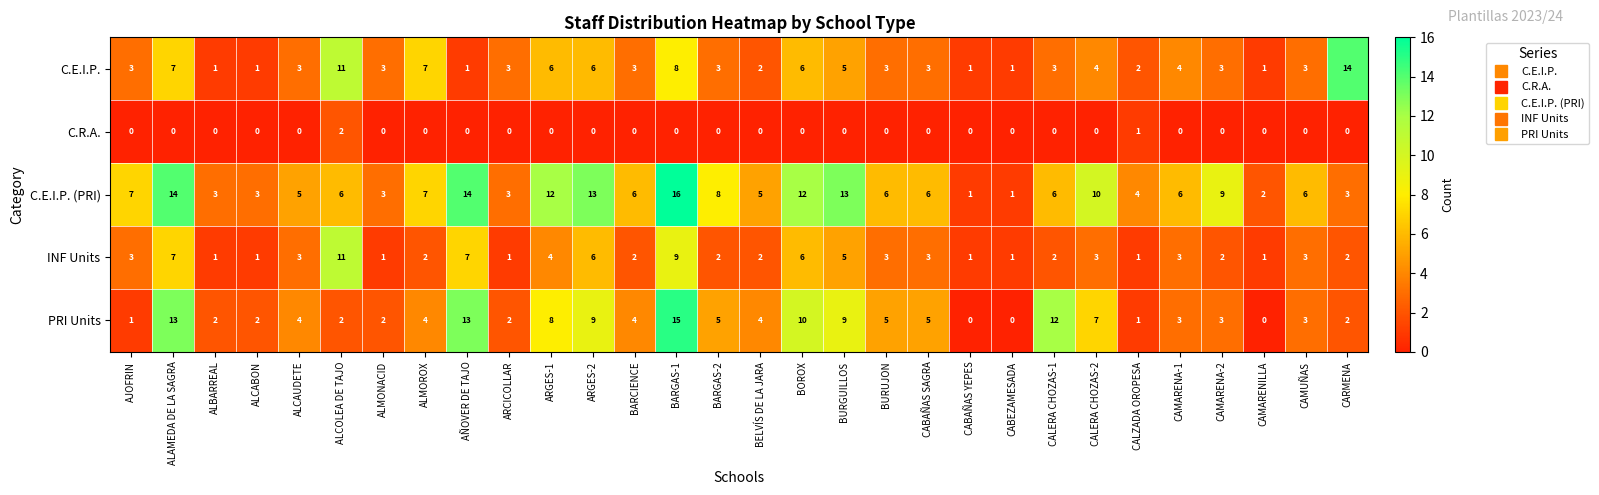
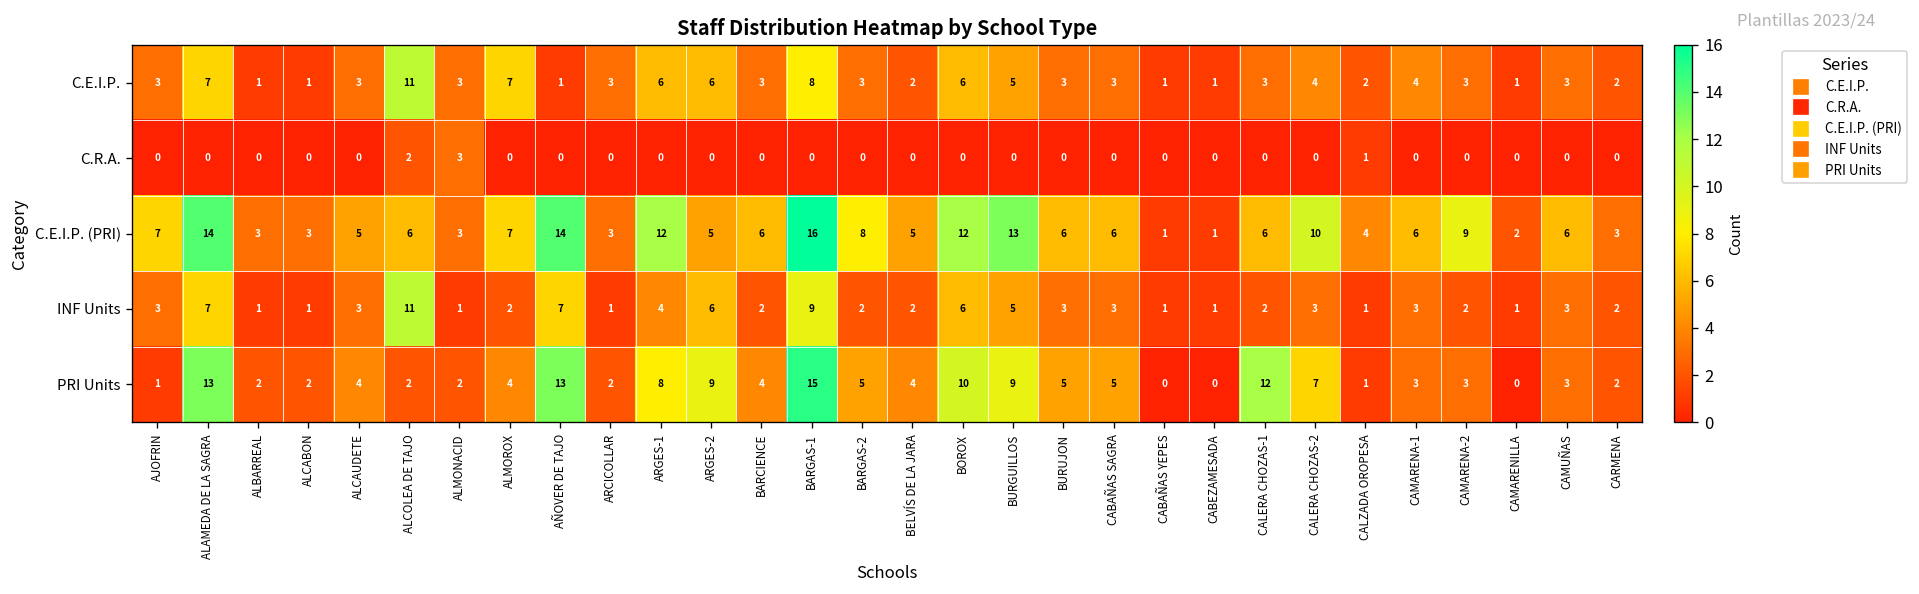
  {
    "C.E.I.P.": {
      "AJOFRIN": 3,
      "ALAMEDA DE LA SAGRA": 7,
      "ALBARREAL": 1,
      "ALCABON": 1,
      "ALCAUDETE": 3,
      "ALCOLEA DE TAJO": 11,
      "ALMONACID": 3,
      "ALMOROX": 7,
      "AÑOVER DE TAJO": 1,
      "ARCICOLLAR": 3,
      "ARGES-1": 6,
      "ARGES-2": 6,
      "BARCIENCE": 3,
      "BARGAS-1": 8,
      "BARGAS-2": 3,
      "BELVÍS DE LA JARA": 2,
      "BOROX": 6,
      "BURGUILLOS": 5,
      "BURUJON": 3,
      "CABAÑAS SAGRA": 3,
      "CABAÑAS YEPES": 1,
      "CABEZAMESADA": 1,
      "CALERA CHOZAS-1": 3,
      "CALERA CHOZAS-2": 4,
      "CALZADA OROPESA": 2,
      "CAMARENA-1": 4,
      "CAMARENA-2": 3,
      "CAMARENILLA": 1,
      "CAMUÑAS": 3,
-     "CARMENA": 14
+     "CARMENA": 2
    },
    "C.R.A.": {
      "AJOFRIN": 0,
      "ALAMEDA DE LA SAGRA": 0,
      "ALBARREAL": 0,
      "ALCABON": 0,
      "ALCAUDETE": 0,
      "ALCOLEA DE TAJO": 2,
-     "ALMONACID": 0,
+     "ALMONACID": 3,
      "ALMOROX": 0,
      "AÑOVER DE TAJO": 0,
      "ARCICOLLAR": 0,
      "ARGES-1": 0,
      "ARGES-2": 0,
      "BARCIENCE": 0,
      "BARGAS-1": 0,
      "BARGAS-2": 0,
      "BELVÍS DE LA JARA": 0,
      "BOROX": 0,
      "BURGUILLOS": 0,
      "BURUJON": 0,
      "CABAÑAS SAGRA": 0,
      "CABAÑAS YEPES": 0,
      "CABEZAMESADA": 0,
      "CALERA CHOZAS-1": 0,
      "CALERA CHOZAS-2": 0,
      "CALZADA OROPESA": 1,
      "CAMARENA-1": 0,
      "CAMARENA-2": 0,
      "CAMARENILLA": 0,
      "CAMUÑAS": 0,
      "CARMENA": 0
    },
    "C.E.I.P. (PRI)": {
      "AJOFRIN": 7,
      "ALAMEDA DE LA SAGRA": 14,
      "ALBARREAL": 3,
      "ALCABON": 3,
      "ALCAUDETE": 5,
      "ALCOLEA DE TAJO": 6,
      "ALMONACID": 3,
      "ALMOROX": 7,
      "AÑOVER DE TAJO": 14,
      "ARCICOLLAR": 3,
      "ARGES-1": 12,
-     "ARGES-2": 13,
+     "ARGES-2": 5,
      "BARCIENCE": 6,
      "BARGAS-1": 16,
      "BARGAS-2": 8,
      "BELVÍS DE LA JARA": 5,
      "BOROX": 12,
      "BURGUILLOS": 13,
      "BURUJON": 6,
      "CABAÑAS SAGRA": 6,
      "CABAÑAS YEPES": 1,
      "CABEZAMESADA": 1,
      "CALERA CHOZAS-1": 6,
      "CALERA CHOZAS-2": 10,
      "CALZADA OROPESA": 4,
      "CAMARENA-1": 6,
      "CAMARENA-2": 9,
      "CAMARENILLA": 2,
      "CAMUÑAS": 6,
      "CARMENA": 3
    },
    "INF Units": {
      "AJOFRIN": 3,
      "ALAMEDA DE LA SAGRA": 7,
      "ALBARREAL": 1,
      "ALCABON": 1,
      "ALCAUDETE": 3,
      "ALCOLEA DE TAJO": 11,
      "ALMONACID": 1,
      "ALMOROX": 2,
      "AÑOVER DE TAJO": 7,
      "ARCICOLLAR": 1,
      "ARGES-1": 4,
      "ARGES-2": 6,
      "BARCIENCE": 2,
      "BARGAS-1": 9,
      "BARGAS-2": 2,
      "BELVÍS DE LA JARA": 2,
      "BOROX": 6,
      "BURGUILLOS": 5,
      "BURUJON": 3,
      "CABAÑAS SAGRA": 3,
      "CABAÑAS YEPES": 1,
      "CABEZAMESADA": 1,
      "CALERA CHOZAS-1": 2,
      "CALERA CHOZAS-2": 3,
      "CALZADA OROPESA": 1,
      "CAMARENA-1": 3,
      "CAMARENA-2": 2,
      "CAMARENILLA": 1,
      "CAMUÑAS": 3,
      "CARMENA": 2
    },
    "PRI Units": {
      "AJOFRIN": 1,
      "ALAMEDA DE LA SAGRA": 13,
      "ALBARREAL": 2,
      "ALCABON": 2,
      "ALCAUDETE": 4,
      "ALCOLEA DE TAJO": 2,
      "ALMONACID": 2,
      "ALMOROX": 4,
      "AÑOVER DE TAJO": 13,
      "ARCICOLLAR": 2,
      "ARGES-1": 8,
      "ARGES-2": 9,
      "BARCIENCE": 4,
      "BARGAS-1": 15,
      "BARGAS-2": 5,
      "BELVÍS DE LA JARA": 4,
      "BOROX": 10,
      "BURGUILLOS": 9,
      "BURUJON": 5,
      "CABAÑAS SAGRA": 5,
      "CABAÑAS YEPES": 0,
      "CABEZAMESADA": 0,
      "CALERA CHOZAS-1": 12,
      "CALERA CHOZAS-2": 7,
      "CALZADA OROPESA": 1,
      "CAMARENA-1": 3,
      "CAMARENA-2": 3,
      "CAMARENILLA": 0,
      "CAMUÑAS": 3,
      "CARMENA": 2
    }
  }
